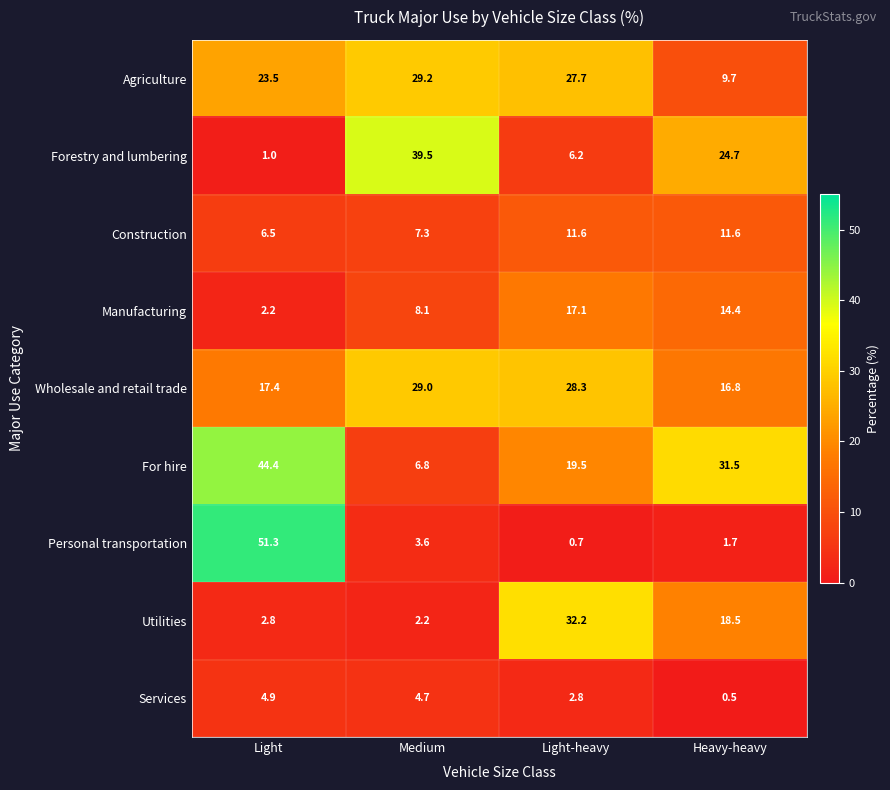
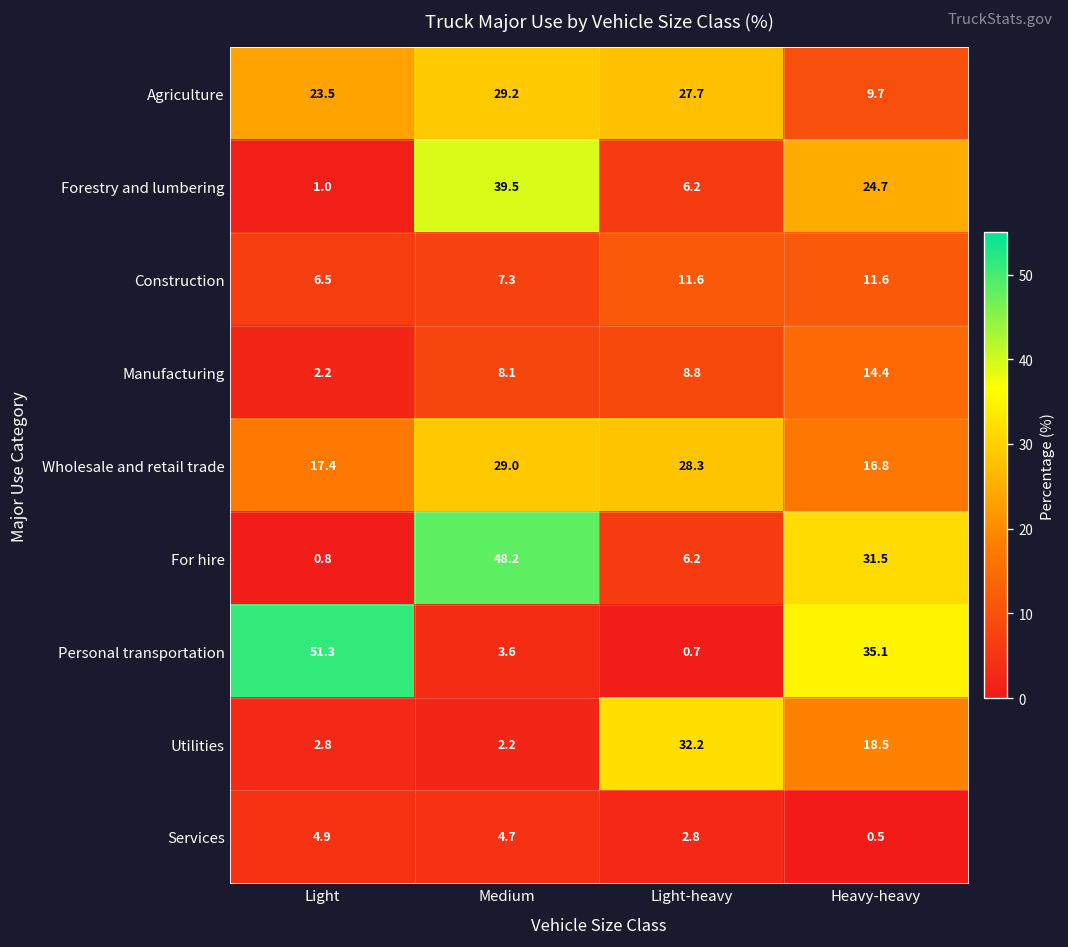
  {
    "Agriculture": {
      "Light": 23.5,
      "Medium": 29.2,
      "Light-heavy": 27.7,
      "Heavy-heavy": 9.7
    },
    "Forestry and lumbering": {
      "Light": 1.0,
      "Medium": 39.5,
      "Light-heavy": 6.2,
      "Heavy-heavy": 24.7
    },
    "Construction": {
      "Light": 6.5,
      "Medium": 7.3,
      "Light-heavy": 11.6,
      "Heavy-heavy": 11.6
    },
    "Manufacturing": {
      "Light": 2.2,
      "Medium": 8.1,
-     "Light-heavy": 17.1,
+     "Light-heavy": 8.8,
      "Heavy-heavy": 14.4
    },
    "Wholesale and retail trade": {
      "Light": 17.4,
      "Medium": 29.0,
      "Light-heavy": 28.3,
      "Heavy-heavy": 16.8
    },
    "For hire": {
-     "Light": 44.4,
-     "Medium": 6.8,
-     "Light-heavy": 19.5,
+     "Light": 0.8,
+     "Medium": 48.2,
+     "Light-heavy": 6.2,
      "Heavy-heavy": 31.5
    },
    "Personal transportation": {
      "Light": 51.3,
      "Medium": 3.6,
      "Light-heavy": 0.7,
-     "Heavy-heavy": 1.7
+     "Heavy-heavy": 35.1
    },
    "Utilities": {
      "Light": 2.8,
      "Medium": 2.2,
      "Light-heavy": 32.2,
      "Heavy-heavy": 18.5
    },
    "Services": {
      "Light": 4.9,
      "Medium": 4.7,
      "Light-heavy": 2.8,
      "Heavy-heavy": 0.5
    }
  }
